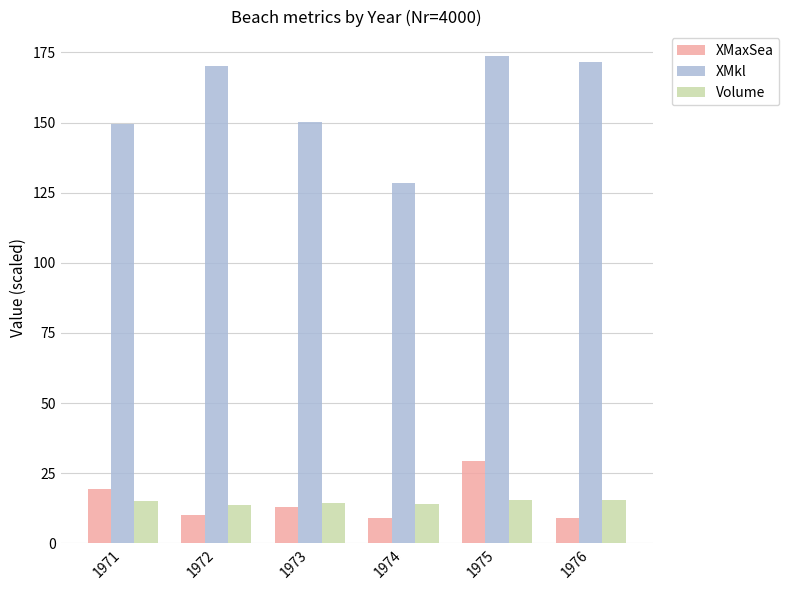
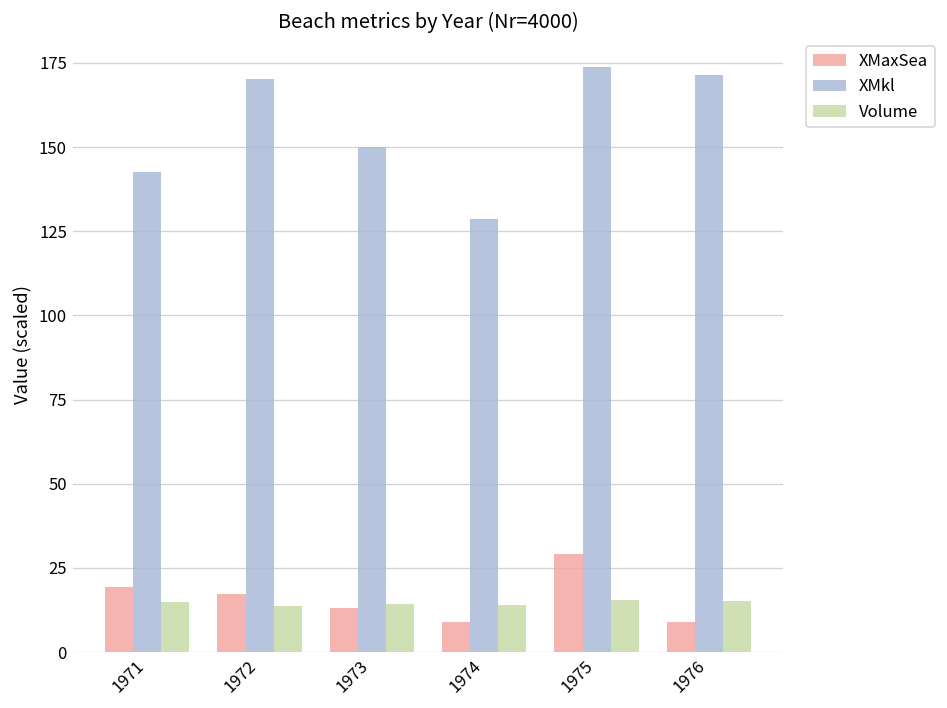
  {
    "XMaxSea": {
      "1971": 19,
-     "1972": 10,
+     "1972": 17,
      "1973": 13,
      "1974": 9,
      "1975": 29,
      "1976": 9
    },
    "XMkl": {
-     "1971": 150,
+     "1971": 143,
      "1972": 170,
      "1973": 150,
      "1974": 129,
      "1975": 174,
      "1976": 171
    },
    "Volume": {
      "1971": 15,
      "1972": 14,
      "1973": 14,
      "1974": 14,
      "1975": 15,
      "1976": 15
    }
  }
